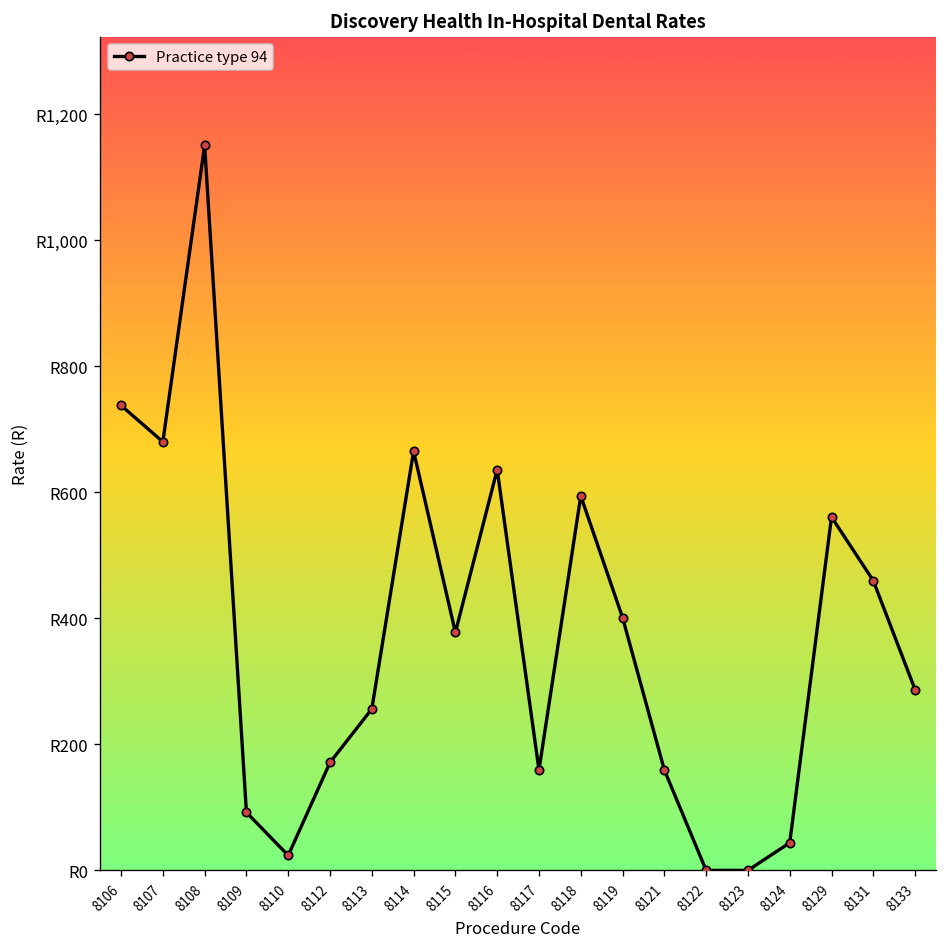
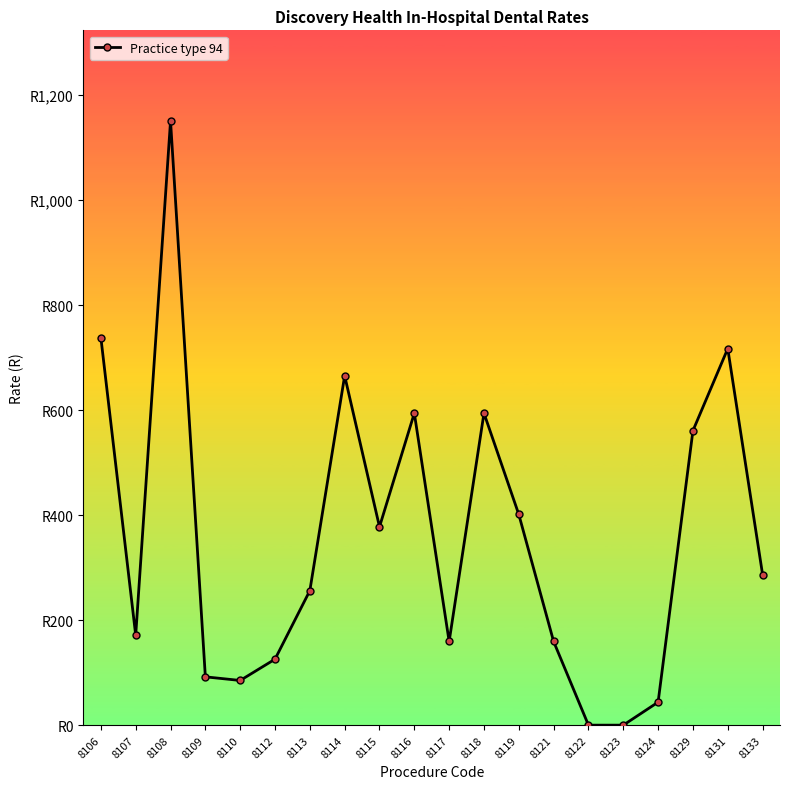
  {
    "8106": "R740",
-   "8107": "R680",
+   "8107": "R170",
    "8108": "R1,150",
    "8109": "R90",
-   "8110": "R20",
-   "8112": "R170",
+   "8110": "R90",
+   "8112": "R130",
    "8113": "R260",
    "8114": "R670",
    "8115": "R380",
-   "8116": "R640",
+   "8116": "R590",
    "8117": "R160",
    "8118": "R590",
    "8119": "R400",
    "8121": "R160",
    "8122": "R0",
    "8123": "R0",
    "8124": "R40",
    "8129": "R560",
-   "8131": "R460",
+   "8131": "R720",
    "8133": "R290"
  }
